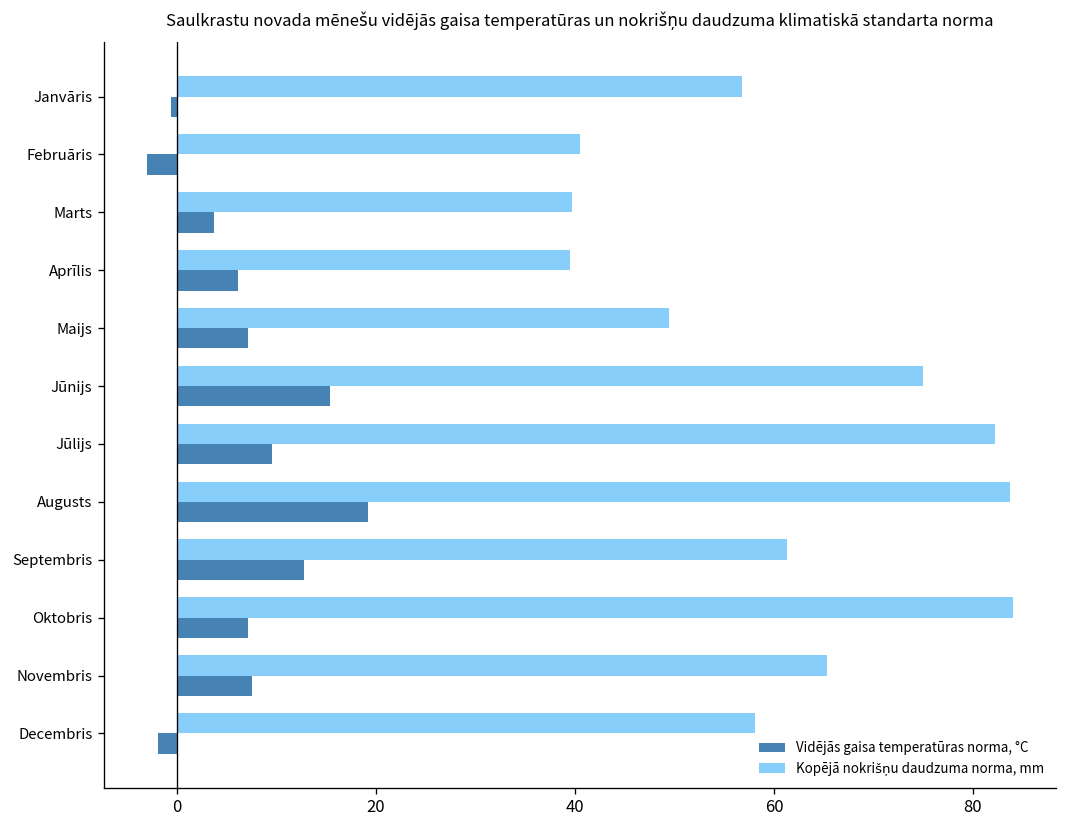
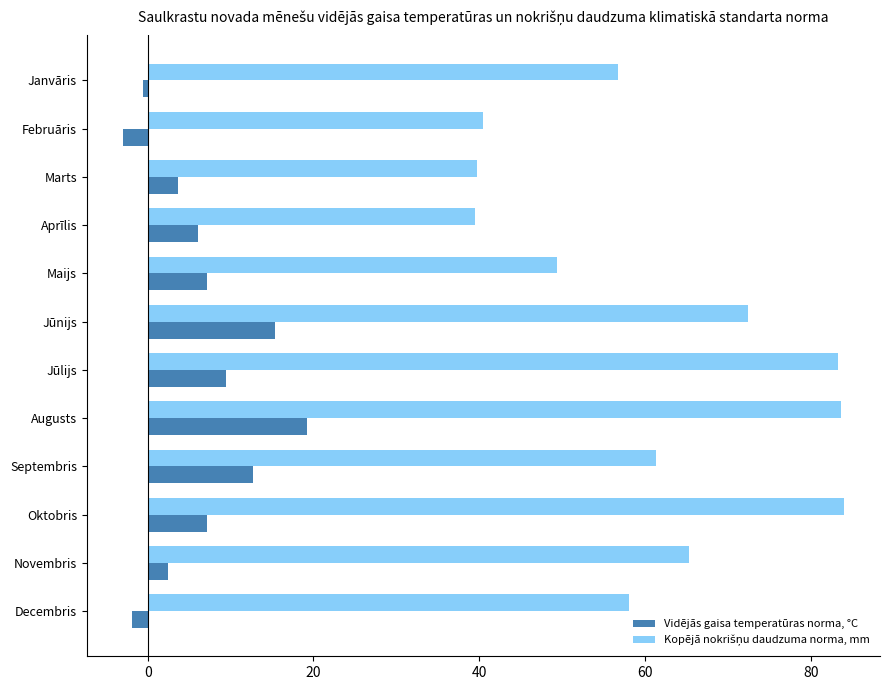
  {
    "Vidējās gaisa temperatūras norma, °C": {
      "Janvāris": -1,
      "Februāris": -3,
      "Marts": 4,
      "Aprīlis": 6,
      "Maijs": 7,
      "Jūnijs": 15,
      "Jūlijs": 10,
      "Augusts": 19,
      "Septembris": 13,
      "Oktobris": 7,
-     "Novembris": 8,
+     "Novembris": 3,
      "Decembris": -2
    },
    "Kopējā nokrišņu daudzuma norma, mm": {
      "Janvāris": 57,
      "Februāris": 41,
      "Marts": 40,
      "Aprīlis": 40,
      "Maijs": 49,
-     "Jūnijs": 75,
-     "Jūlijs": 82,
+     "Jūnijs": 72,
+     "Jūlijs": 83,
      "Augusts": 84,
      "Septembris": 61,
      "Oktobris": 84,
      "Novembris": 65,
      "Decembris": 58
    }
  }
